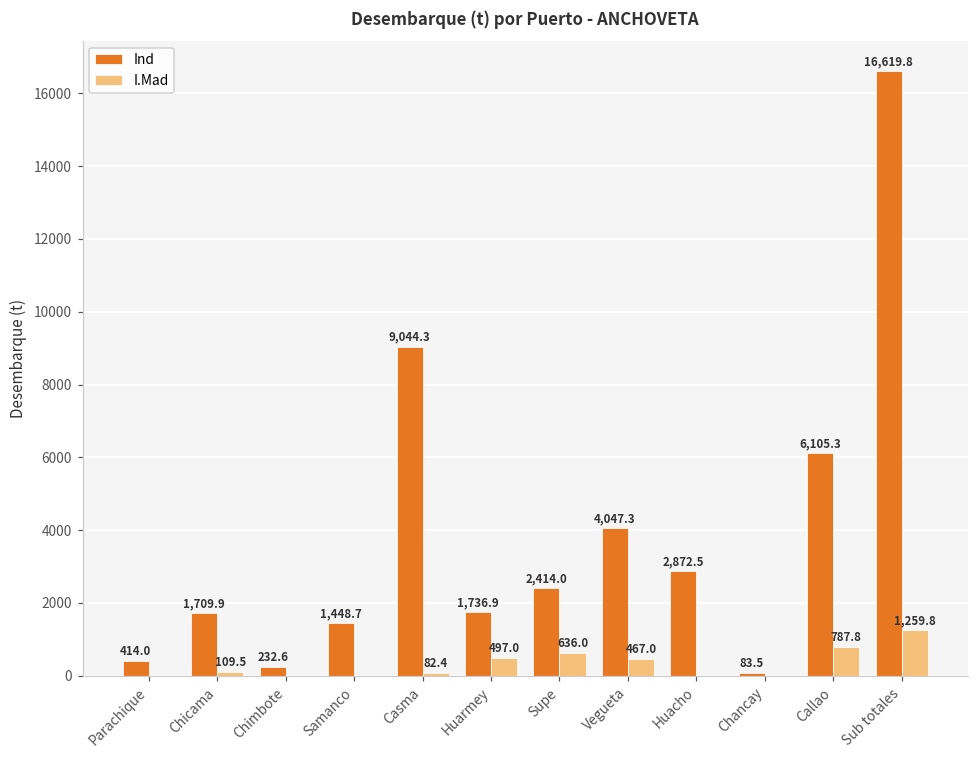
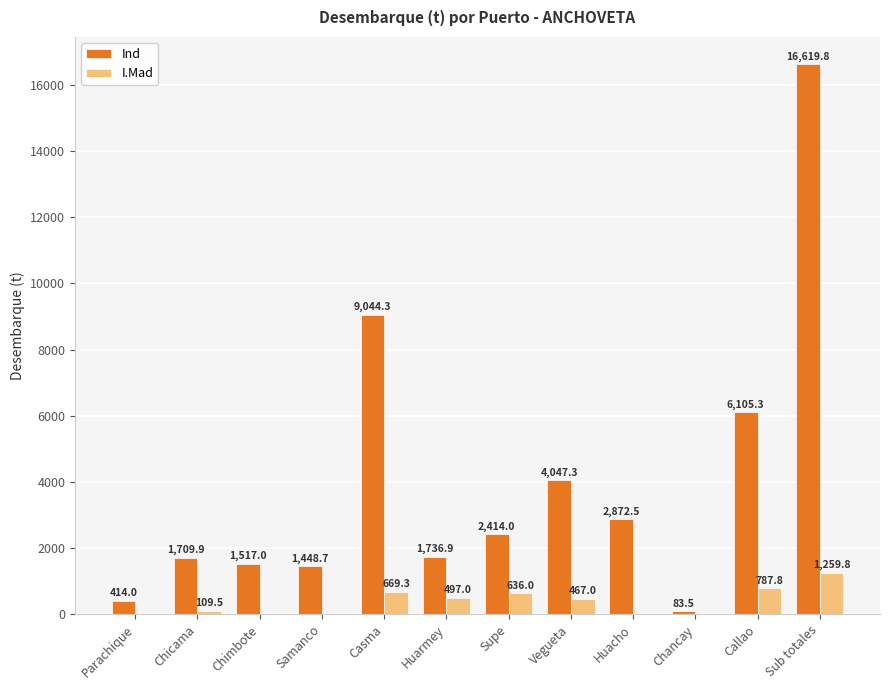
  {
    "Ind": {
      "Parachique": "414.0",
      "Chicama": "1,709.9",
-     "Chimbote": "232.6",
+     "Chimbote": "1,517.0",
      "Samanco": "1,448.7",
      "Casma": "9,044.3",
      "Huarmey": "1,736.9",
      "Supe": "2,414.0",
      "Vegueta": "4,047.3",
      "Huacho": "2,872.5",
      "Chancay": "83.5",
      "Callao": "6,105.3",
      "Sub totales": "16,619.8"
    },
    "I.Mad": {
      "Chicama": "109.5",
-     "Casma": "82.4",
+     "Casma": "669.3",
      "Huarmey": "497.0",
      "Supe": "636.0",
      "Vegueta": "467.0",
      "Callao": "787.8",
      "Sub totales": "1,259.8"
    }
  }
